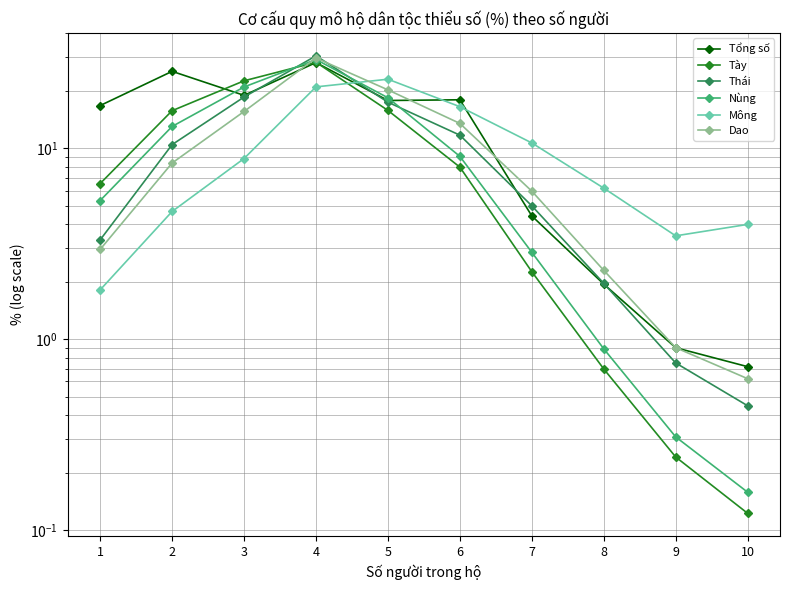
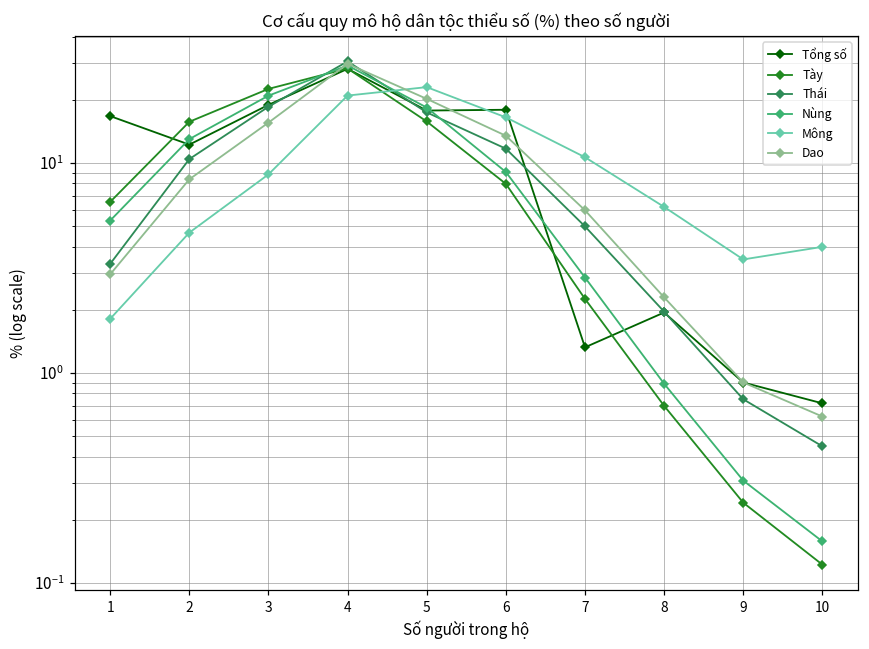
  {
    "Tổng số": {
      "1": 17,
-     "2": 25,
+     "2": 12,
      "6": 18,
-     "7": 4.4,
+     "7": 1.3,
      "10": 0.7
    }
  }
